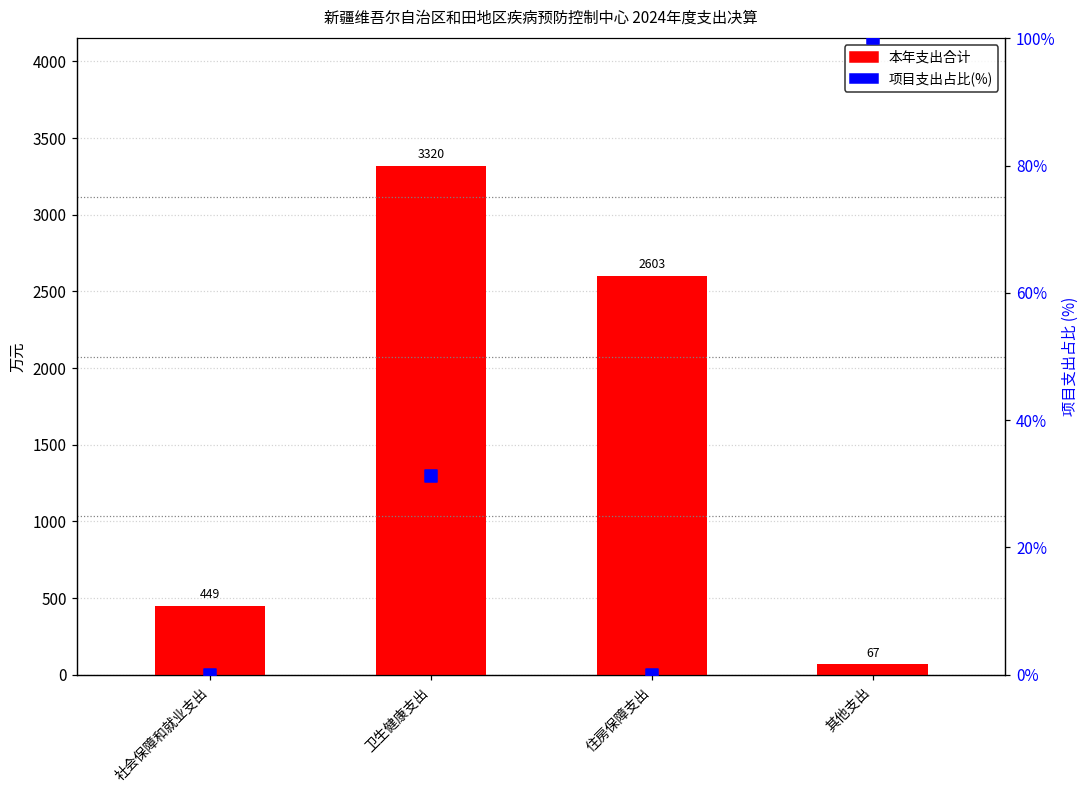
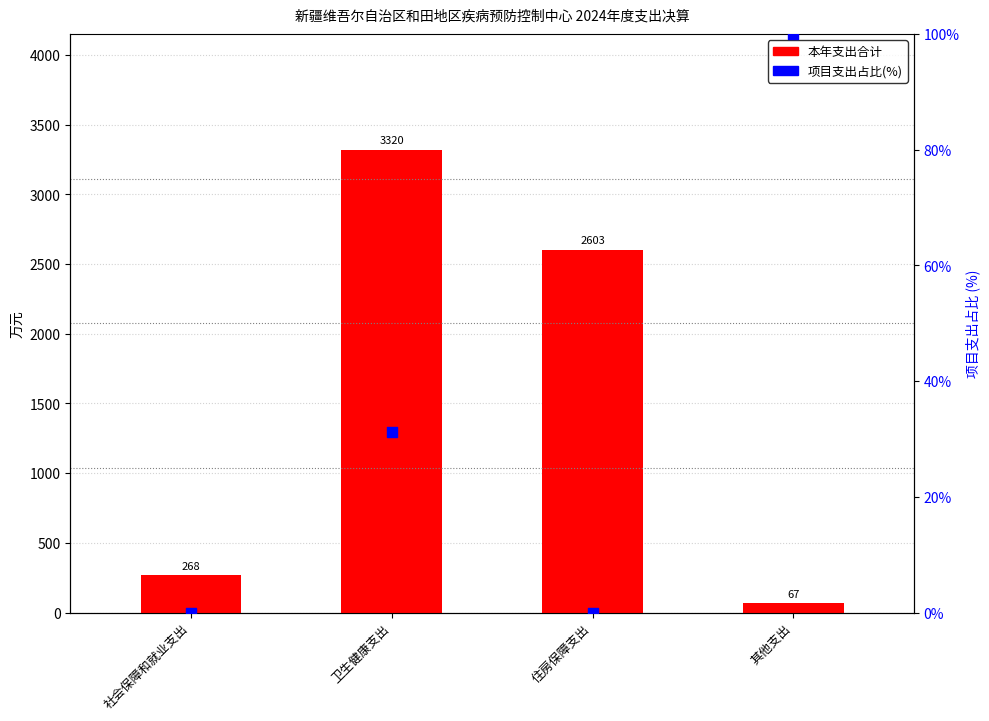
  {
    "本年支出合计": {
-     "社会保障和就业支出": 449,
+     "社会保障和就业支出": 268,
      "卫生健康支出": 3320,
      "住房保障支出": 2603,
      "其他支出": 67
    }
  }
